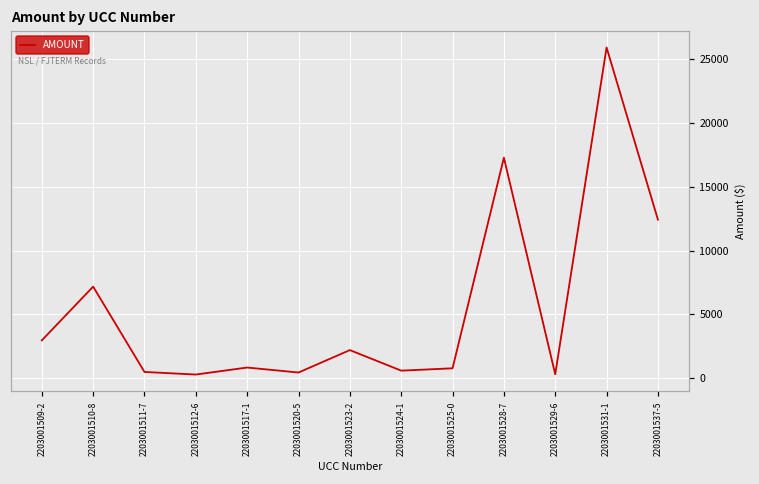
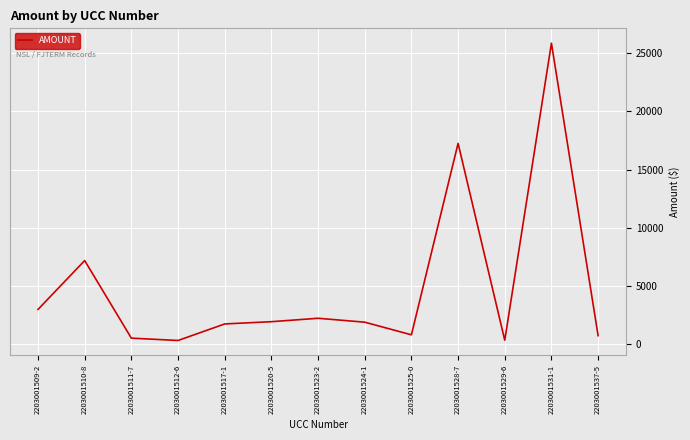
  {
    "2203001509-2": 3000,
    "2203001510-8": 7200,
    "2203001511-7": 500,
    "2203001512-6": 300,
-   "2203001517-1": 900,
-   "2203001520-5": 500,
+   "2203001517-1": 1700,
+   "2203001520-5": 1900,
    "2203001523-2": 2200,
-   "2203001524-1": 600,
+   "2203001524-1": 1900,
    "2203001525-0": 800,
    "2203001528-7": 17300,
    "2203001529-6": 300,
    "2203001531-1": 25900,
-   "2203001537-5": 12400
+   "2203001537-5": 700
  }
